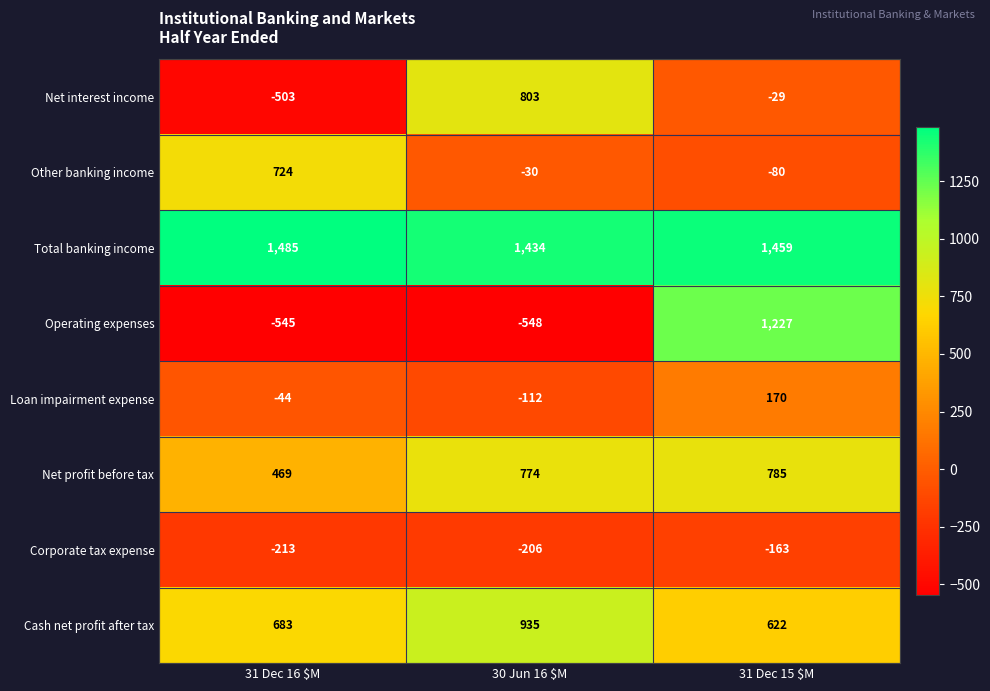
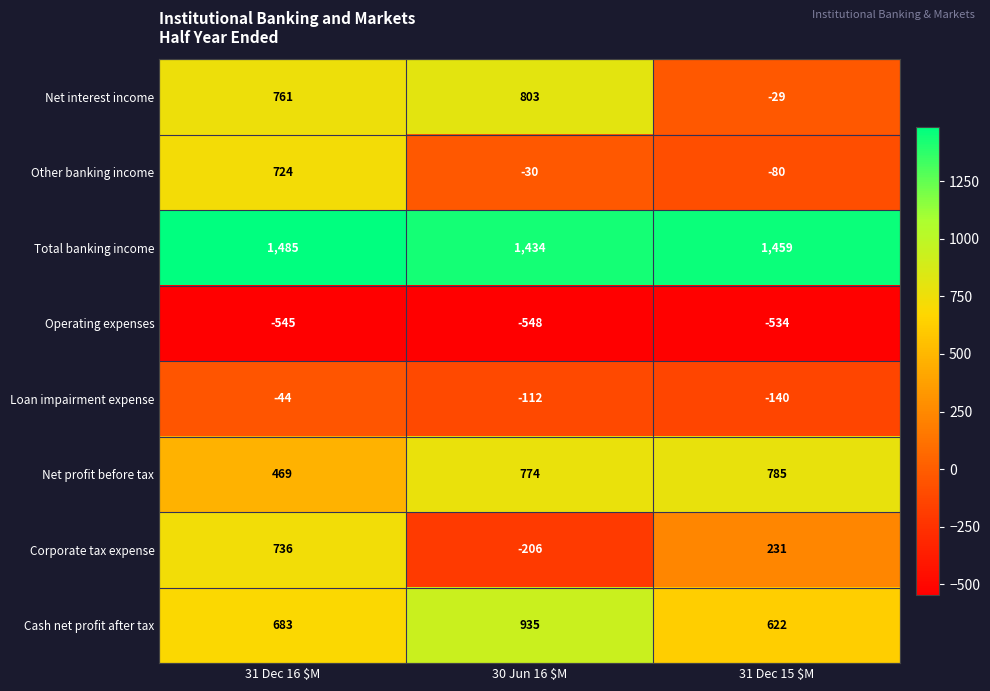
  {
    "Net interest income": {
-     "31 Dec 16 $M": "-503",
+     "31 Dec 16 $M": "761",
      "30 Jun 16 $M": "803",
      "31 Dec 15 $M": "-29"
    },
    "Other banking income": {
      "31 Dec 16 $M": "724",
      "30 Jun 16 $M": "-30",
      "31 Dec 15 $M": "-80"
    },
    "Total banking income": {
      "31 Dec 16 $M": "1,485",
      "30 Jun 16 $M": "1,434",
      "31 Dec 15 $M": "1,459"
    },
    "Operating expenses": {
      "31 Dec 16 $M": "-545",
      "30 Jun 16 $M": "-548",
-     "31 Dec 15 $M": "1,227"
+     "31 Dec 15 $M": "-534"
    },
    "Loan impairment expense": {
      "31 Dec 16 $M": "-44",
      "30 Jun 16 $M": "-112",
-     "31 Dec 15 $M": "170"
+     "31 Dec 15 $M": "-140"
    },
    "Net profit before tax": {
      "31 Dec 16 $M": "469",
      "30 Jun 16 $M": "774",
      "31 Dec 15 $M": "785"
    },
    "Corporate tax expense": {
-     "31 Dec 16 $M": "-213",
+     "31 Dec 16 $M": "736",
      "30 Jun 16 $M": "-206",
-     "31 Dec 15 $M": "-163"
+     "31 Dec 15 $M": "231"
    },
    "Cash net profit after tax": {
      "31 Dec 16 $M": "683",
      "30 Jun 16 $M": "935",
      "31 Dec 15 $M": "622"
    }
  }
